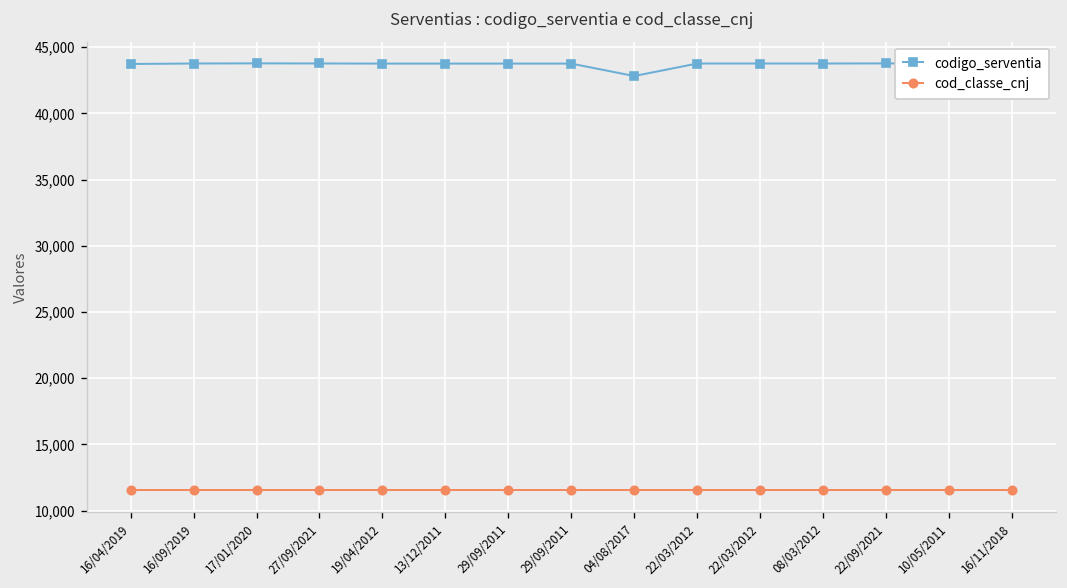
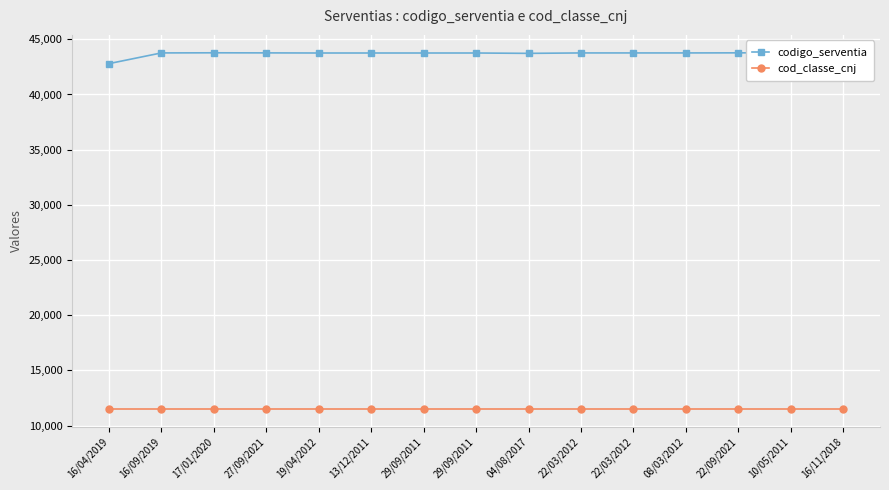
  {
    "codigo_serventia": {
-     "16/04/2019": "43,700",
+     "16/04/2019": "42,800",
      "16/09/2019": "43,800",
      "17/01/2020": "43,800",
      "27/09/2021": "43,800",
      "19/04/2012": "43,800",
      "13/12/2011": "43,800",
-     "04/08/2017": "42,800",
+     "04/08/2017": "43,700",
      "08/03/2012": "43,800",
      "22/09/2021": "43,800"
    },
    "cod_classe_cnj": {
      "16/04/2019": "11,500",
      "16/09/2019": "11,500",
      "17/01/2020": "11,500",
      "27/09/2021": "11,500",
      "19/04/2012": "11,500",
      "13/12/2011": "11,500",
      "04/08/2017": "11,500",
      "08/03/2012": "11,500",
      "22/09/2021": "11,500",
      "10/05/2011": "11,500",
      "16/11/2018": "11,500"
    }
  }
